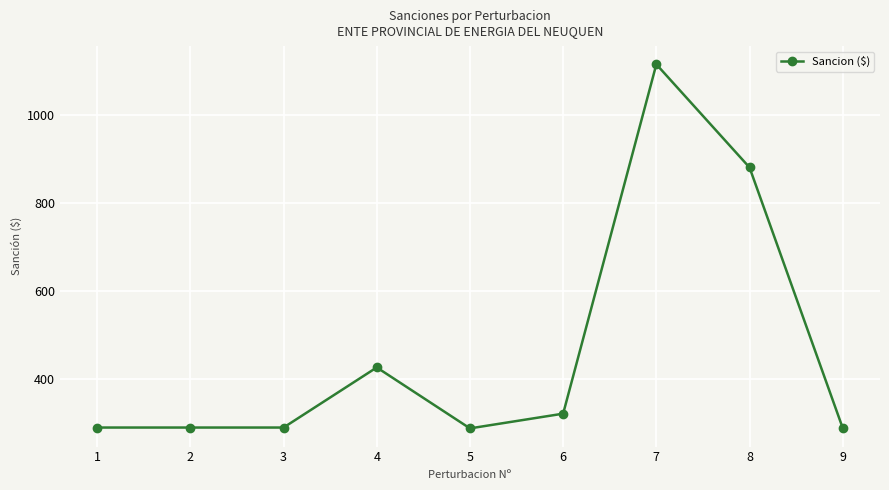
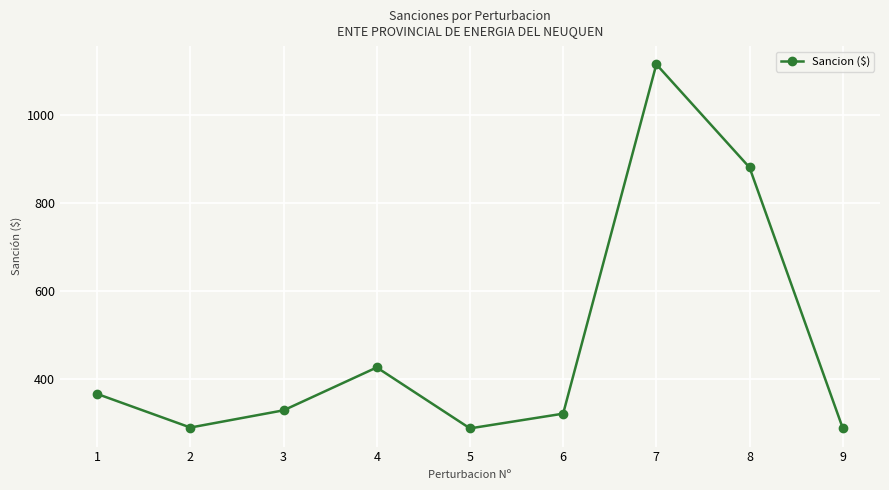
  {
-   "1": 290,
+   "1": 370,
    "2": 290,
-   "3": 290,
+   "3": 330,
    "4": 430,
    "5": 290,
    "6": 320,
    "7": 1110,
    "8": 880,
    "9": 290
  }
